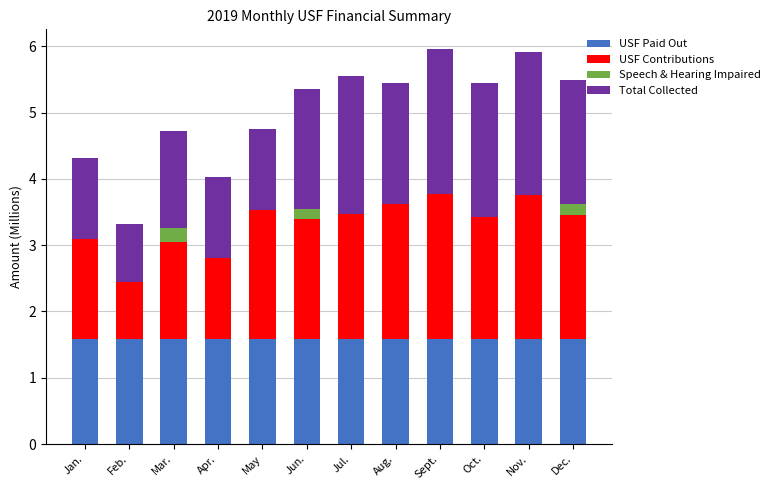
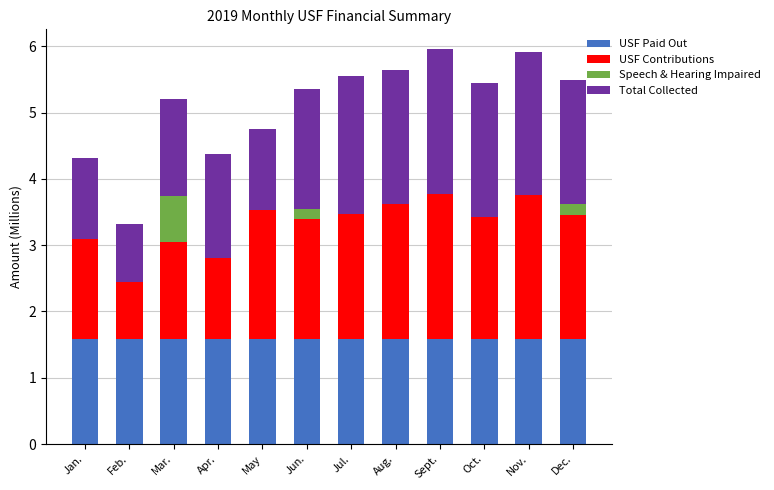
  {
    "USF Paid Out": {
      "Jan.": 1.6,
      "Feb.": 1.6,
      "Mar.": 1.6,
      "Apr.": 1.6,
      "May": 1.6,
      "Jun.": 1.6,
      "Jul.": 1.6,
      "Aug.": 1.6,
      "Sept.": 1.6,
      "Oct.": 1.6,
      "Nov.": 1.6,
      "Dec.": 1.6
    },
    "USF Contributions": {
      "Jan.": 1.5,
      "Feb.": 0.9,
      "Mar.": 1.5,
      "Apr.": 1.2,
      "May": 1.9,
      "Jun.": 1.8,
      "Jul.": 1.9,
      "Aug.": 2.0,
      "Sept.": 2.2,
      "Oct.": 1.8,
      "Nov.": 2.2,
      "Dec.": 1.9
    },
    "Speech & Hearing Impaired": {
      "Jan.": 0.0,
      "Feb.": 0.0,
-     "Mar.": 0.2,
+     "Mar.": 0.7,
      "Apr.": 0.0,
      "May": 0.0,
      "Jun.": 0.1,
      "Jul.": 0.0,
      "Aug.": 0.0,
      "Sept.": 0.0,
      "Oct.": 0.0,
      "Nov.": 0.0,
      "Dec.": 0.2
    },
    "Total Collected": {
      "Jan.": 1.2,
      "Feb.": 0.9,
      "Mar.": 1.5,
-     "Apr.": 1.2,
+     "Apr.": 1.6,
      "May": 1.2,
      "Jun.": 1.8,
      "Jul.": 2.1,
-     "Aug.": 1.8,
+     "Aug.": 2.0,
      "Sept.": 2.2,
      "Oct.": 2.0,
      "Nov.": 2.2,
      "Dec.": 1.9
    }
  }
